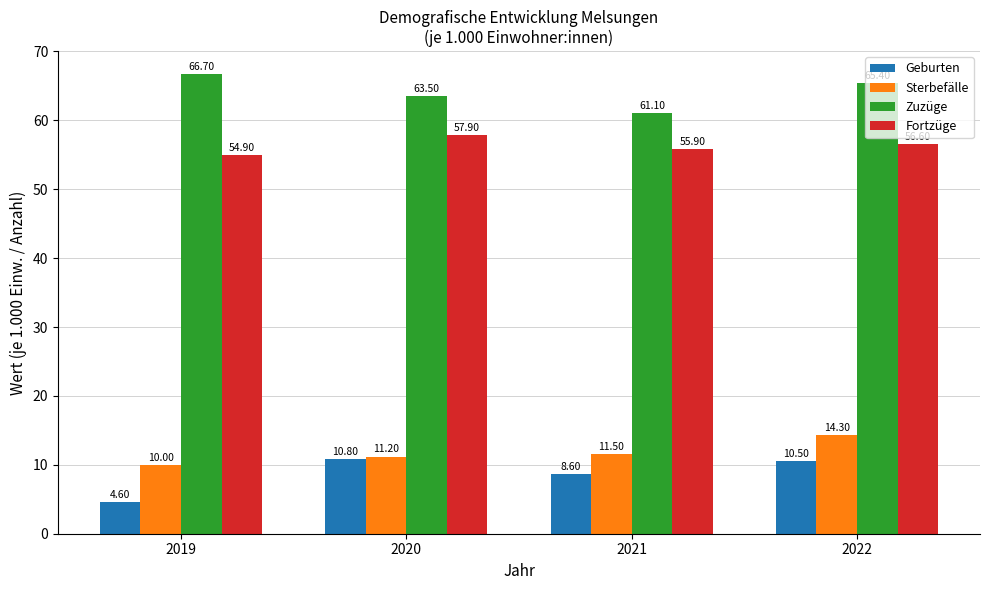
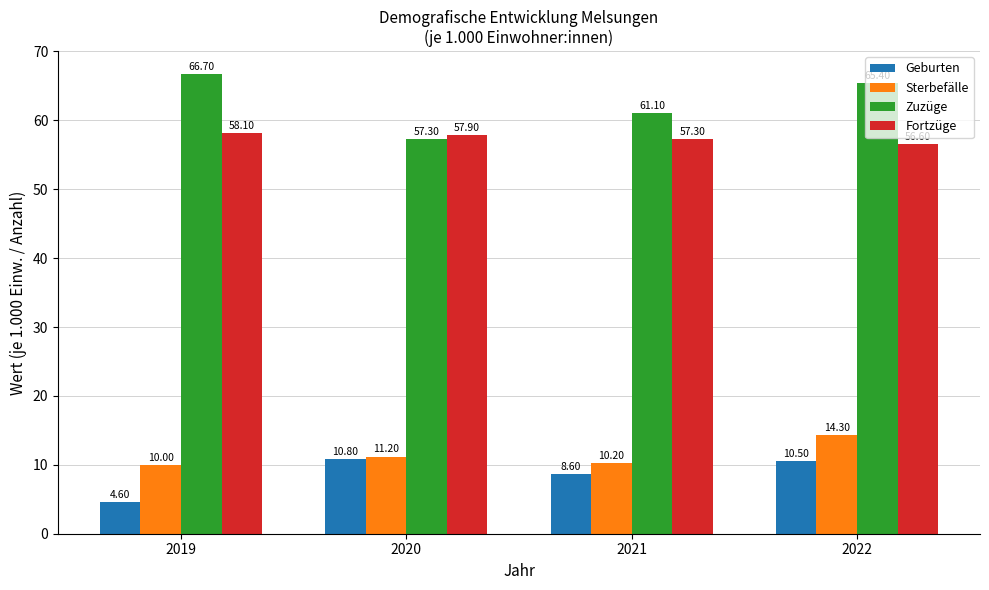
  {
    "Geburten": {
      "2019": 4.60,
      "2020": 10.80,
      "2021": 8.60,
      "2022": 10.50
    },
    "Sterbefälle": {
      "2019": 10.00,
      "2020": 11.20,
-     "2021": 11.50,
+     "2021": 10.20,
      "2022": 14.30
    },
    "Zuzüge": {
      "2019": 66.70,
-     "2020": 63.50,
+     "2020": 57.30,
      "2021": 61.10
    },
    "Fortzüge": {
-     "2019": 54.90,
+     "2019": 58.10,
      "2020": 57.90,
-     "2021": 55.90
+     "2021": 57.30
    }
  }
